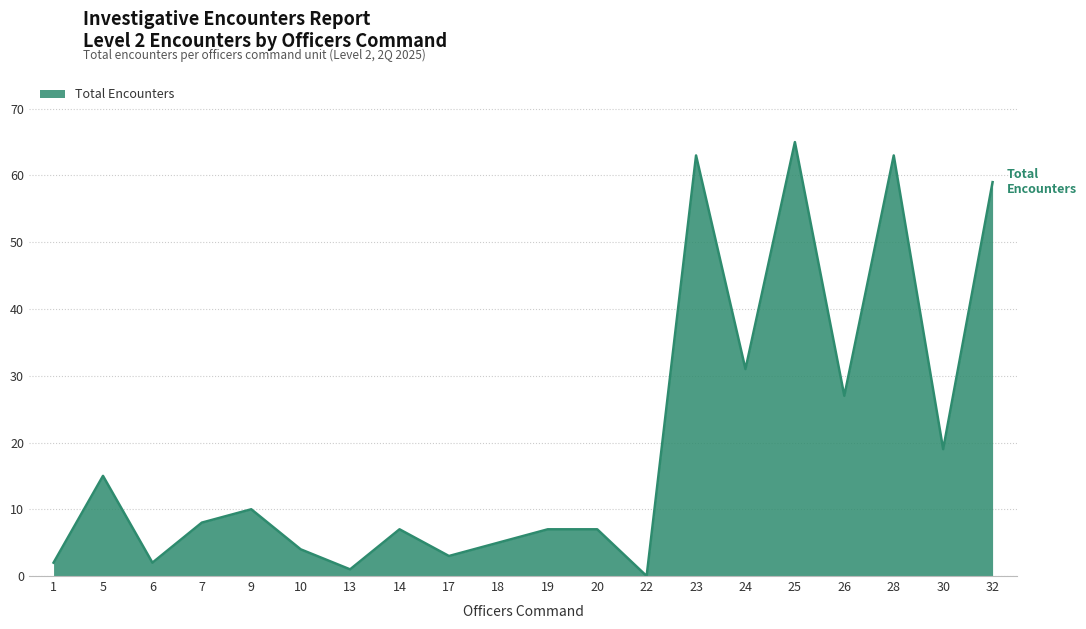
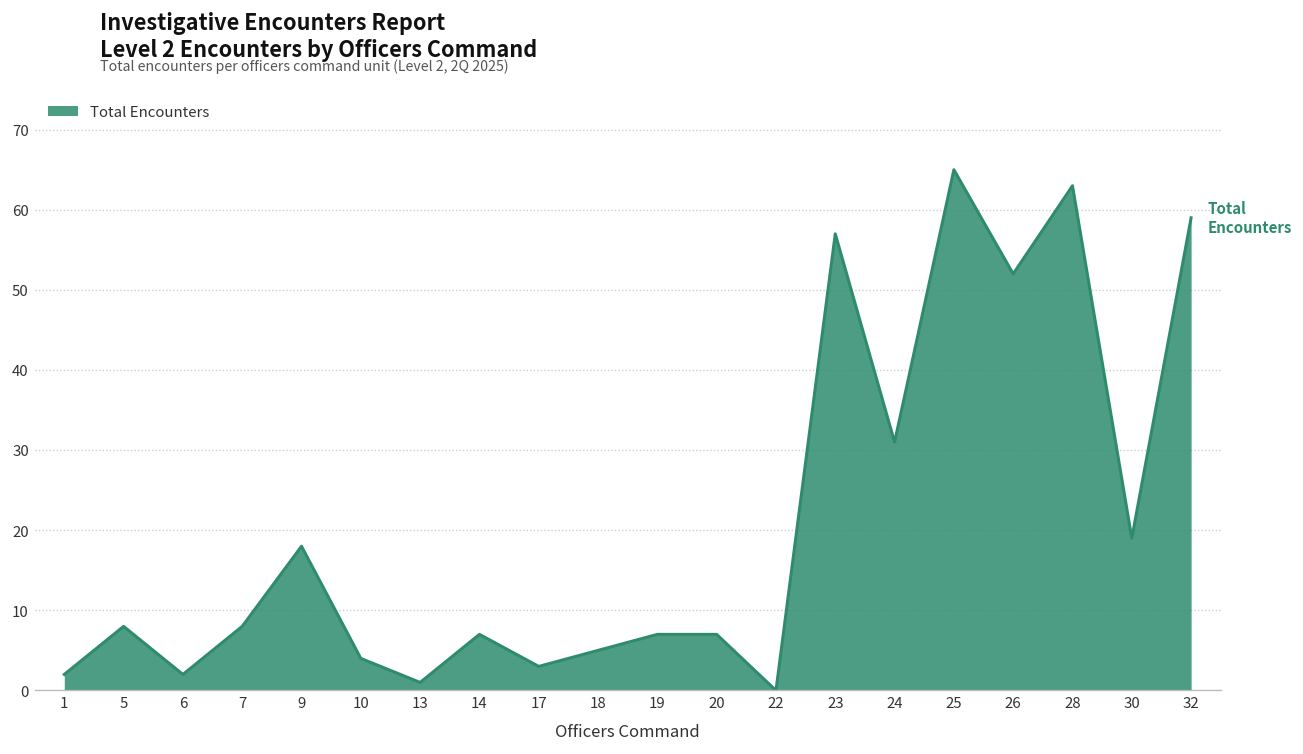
  {
    "1": 2,
-   "5": 15,
+   "5": 8,
    "6": 2,
    "7": 8,
-   "9": 10,
+   "9": 18,
    "10": 4,
    "13": 1,
    "14": 7,
    "17": 3,
    "18": 5,
    "19": 7,
    "20": 7,
    "22": 0,
-   "23": 63,
+   "23": 57,
    "24": 31,
    "25": 65,
-   "26": 27,
+   "26": 52,
    "28": 63,
    "30": 19,
    "32": 59
  }
